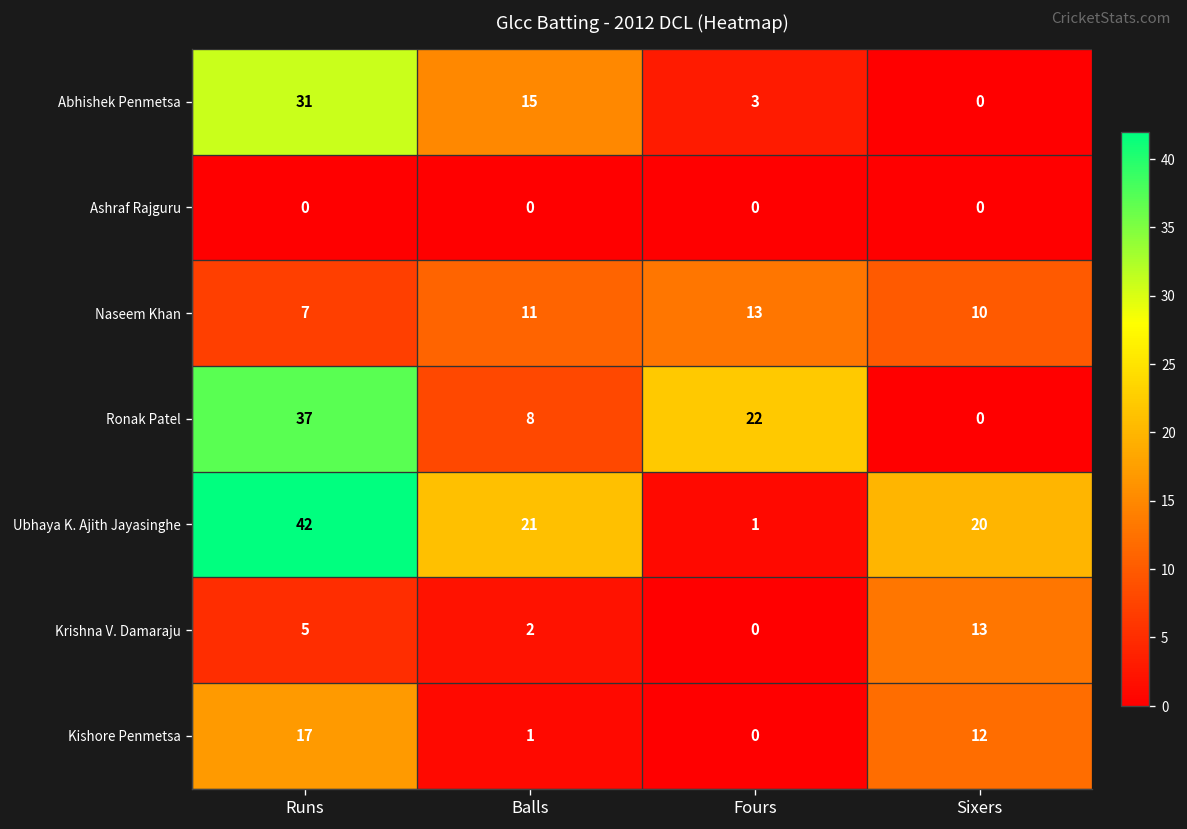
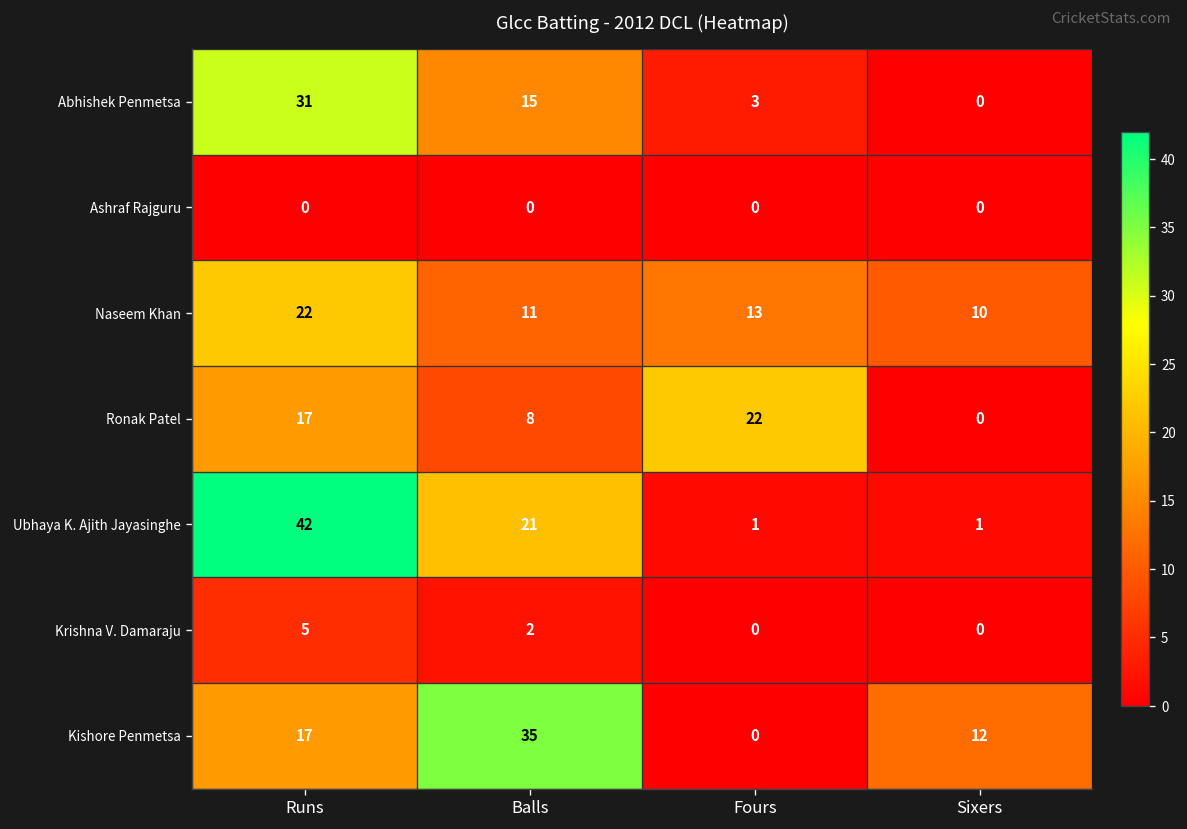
  {
    "Abhishek Penmetsa": {
      "Runs": 31,
      "Balls": 15,
      "Fours": 3,
      "Sixers": 0
    },
    "Ashraf Rajguru": {
      "Runs": 0,
      "Balls": 0,
      "Fours": 0,
      "Sixers": 0
    },
    "Naseem Khan": {
-     "Runs": 7,
+     "Runs": 22,
      "Balls": 11,
      "Fours": 13,
      "Sixers": 10
    },
    "Ronak Patel": {
-     "Runs": 37,
+     "Runs": 17,
      "Balls": 8,
      "Fours": 22,
      "Sixers": 0
    },
    "Ubhaya K. Ajith Jayasinghe": {
      "Runs": 42,
      "Balls": 21,
      "Fours": 1,
-     "Sixers": 20
+     "Sixers": 1
    },
    "Krishna V. Damaraju": {
      "Runs": 5,
      "Balls": 2,
      "Fours": 0,
-     "Sixers": 13
+     "Sixers": 0
    },
    "Kishore Penmetsa": {
      "Runs": 17,
-     "Balls": 1,
+     "Balls": 35,
      "Fours": 0,
      "Sixers": 12
    }
  }
